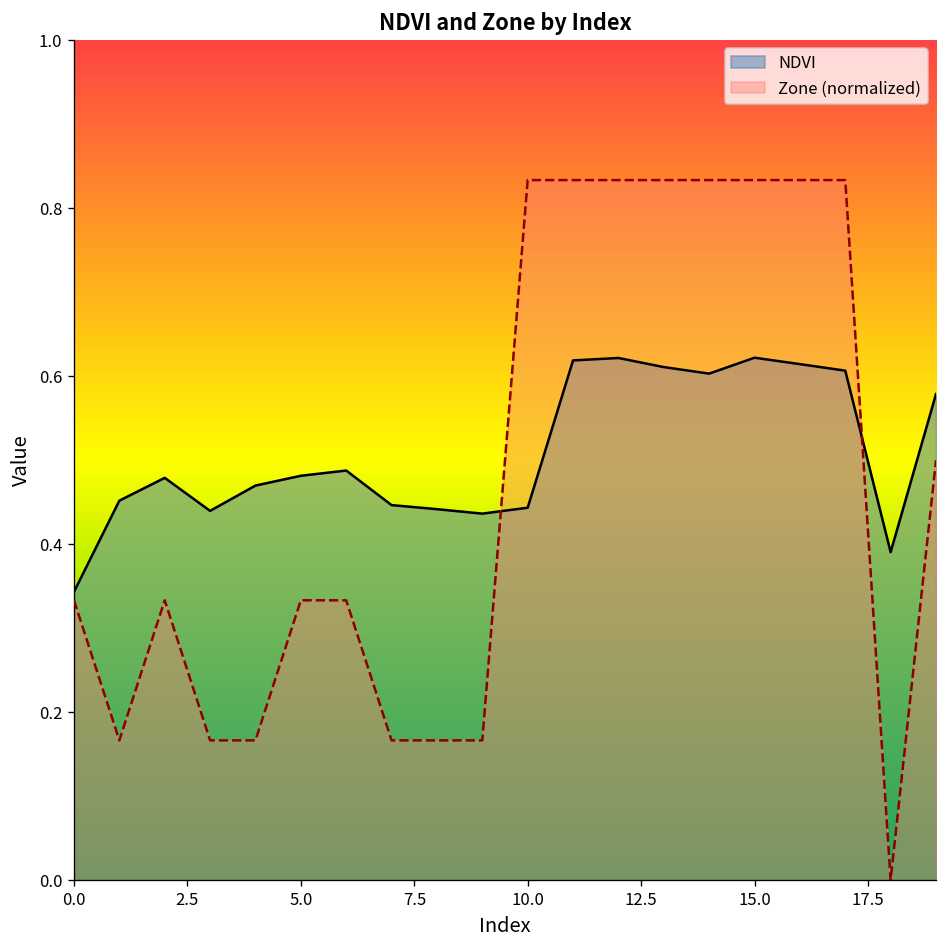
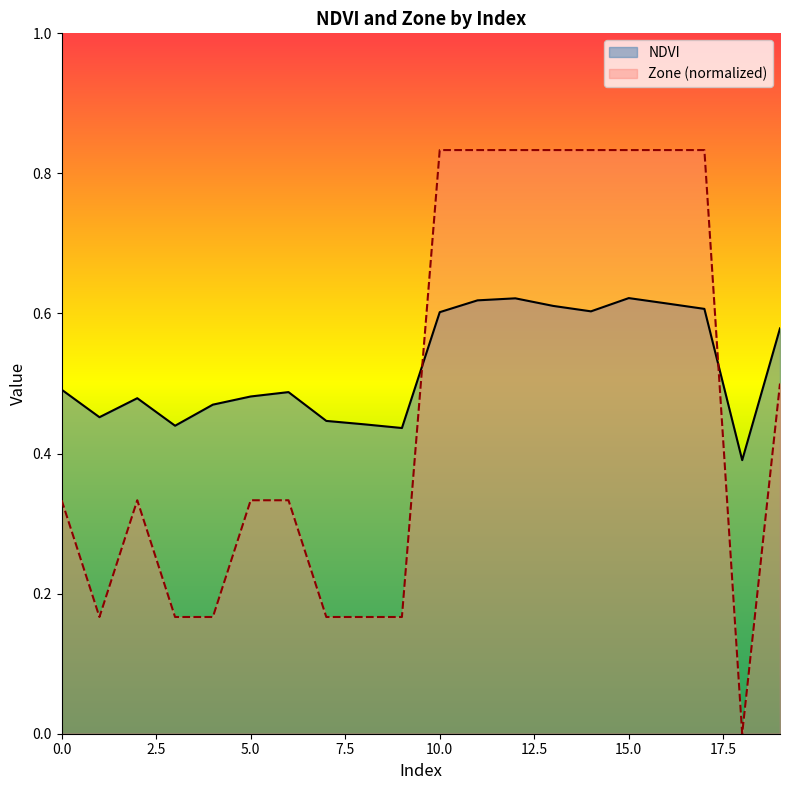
  {
    "NDVI": {
-     "0.0": 0.34,
+     "0.0": 0.49,
      "5.0": 0.48,
-     "10.0": 0.44,
+     "10.0": 0.60,
      "15.0": 0.62
    },
    "Zone (normalized)": {
      "0.0": 0.33,
      "5.0": 0.33,
      "10.0": 0.83,
      "15.0": 0.83
    }
  }
